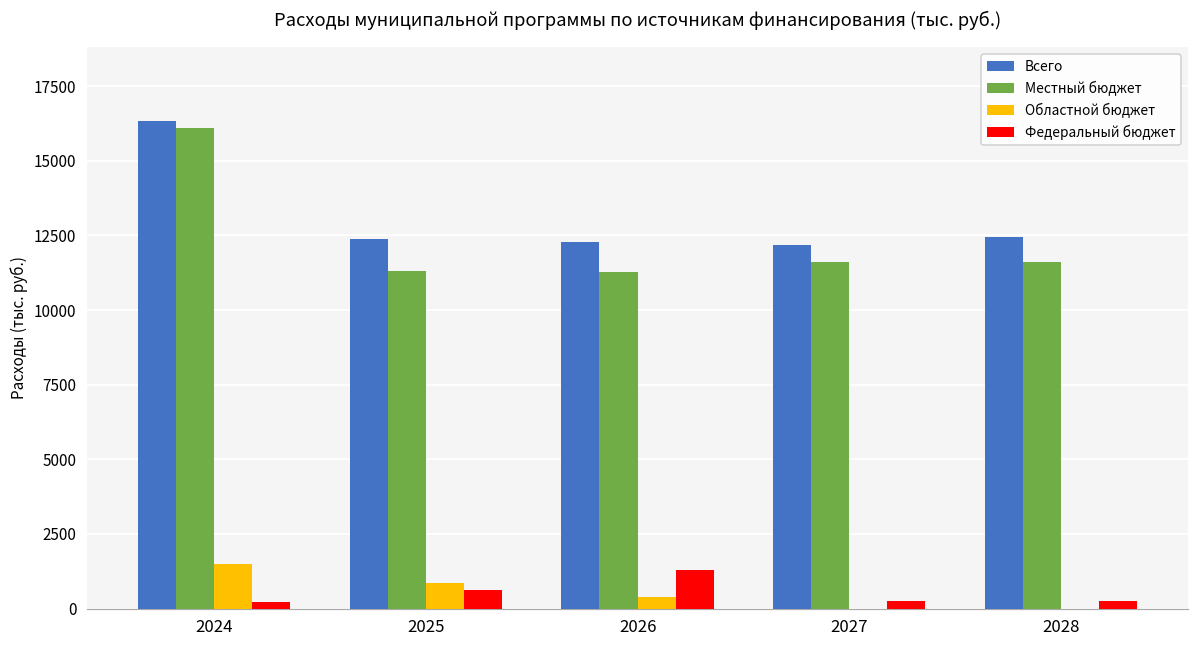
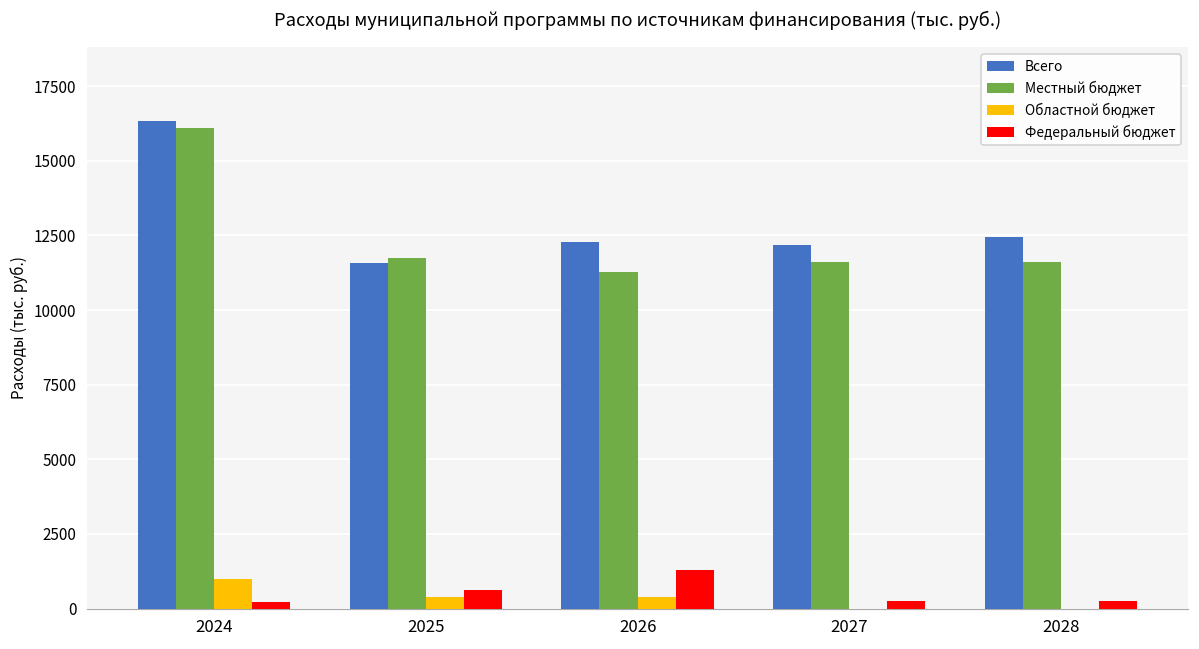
  {
    "Всего": {
      "2024": 16300,
-     "2025": 12400,
+     "2025": 11600,
      "2026": 12300,
      "2027": 12200,
      "2028": 12400
    },
    "Местный бюджет": {
      "2024": 16100,
-     "2025": 11300,
+     "2025": 11700,
      "2026": 11300,
      "2027": 11600,
      "2028": 11600
    },
    "Областной бюджет": {
-     "2024": 1500,
-     "2025": 900,
+     "2024": 1000,
+     "2025": 400,
      "2026": 400
    },
    "Федеральный бюджет": {
      "2024": 200,
      "2025": 600,
      "2026": 1300,
      "2027": 300,
      "2028": 300
    }
  }
